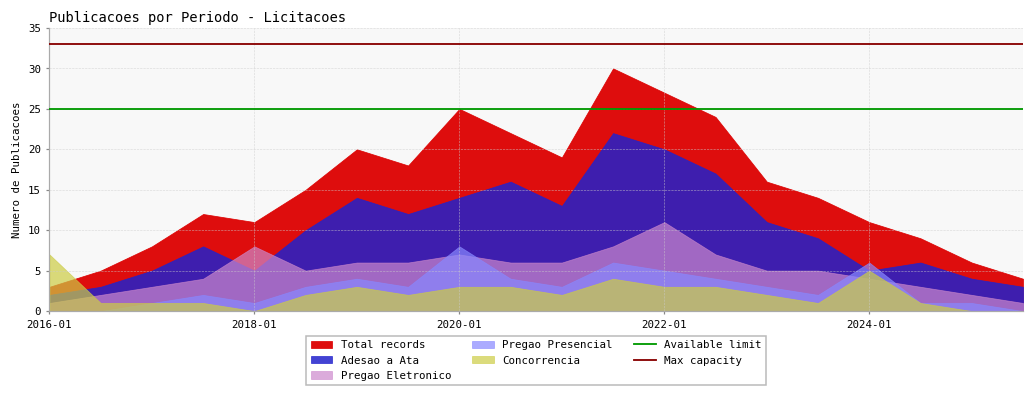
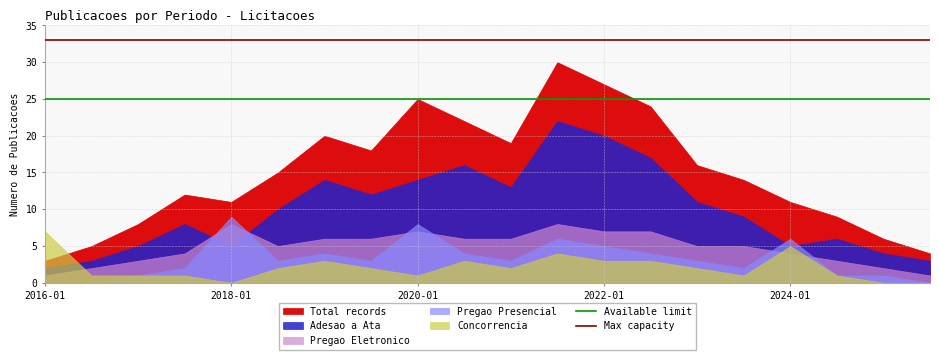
  {
    "Total records": {
      "2016-01": 3,
      "2018-01": 11,
      "2020-01": 25,
      "2022-01": 27,
      "2024-01": 11
    },
    "Adesao a Ata": {
      "2016-01": 2,
      "2018-01": 5,
      "2020-01": 14,
      "2022-01": 20
    },
    "Pregao Eletronico": {
      "2016-01": 1,
      "2018-01": 8,
      "2020-01": 7,
-     "2022-01": 11,
+     "2022-01": 7,
      "2024-01": 4
    },
    "Pregao Presencial": {
      "2016-01": 0,
-     "2018-01": 1,
+     "2018-01": 9,
      "2020-01": 8,
      "2022-01": 5,
      "2024-01": 6
    },
    "Concorrencia": {
      "2016-01": 7,
      "2018-01": 0,
-     "2020-01": 3,
+     "2020-01": 1,
      "2022-01": 3
    }
  }
